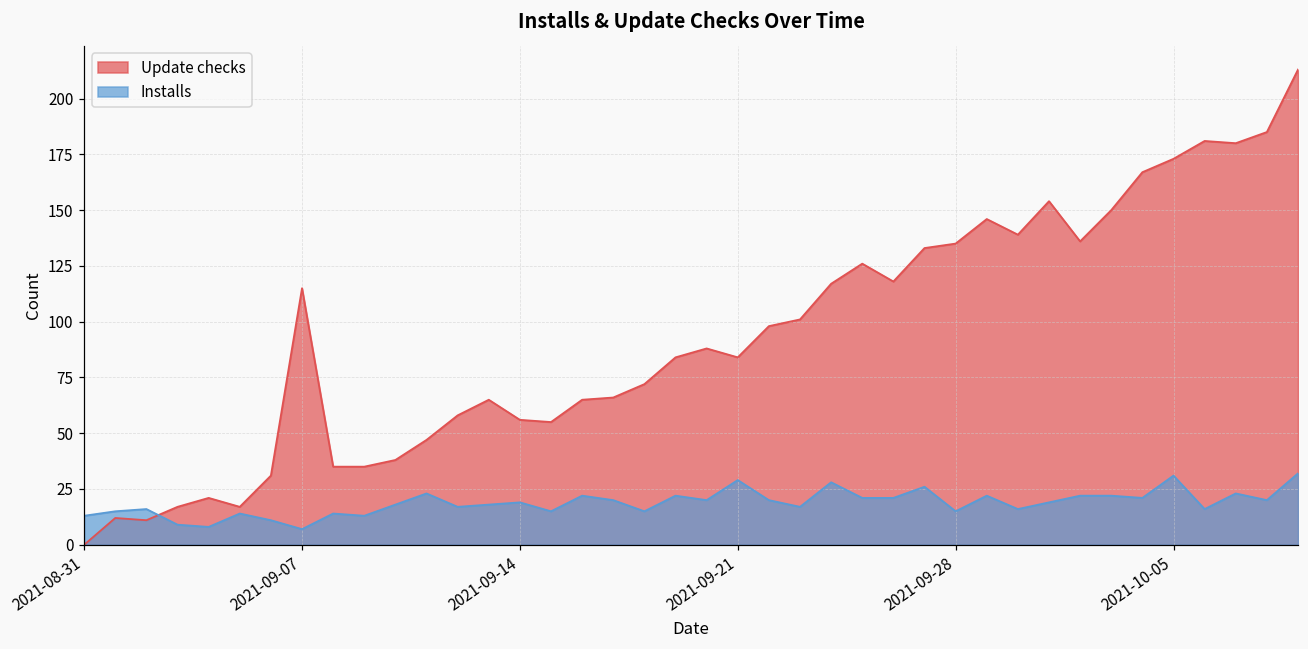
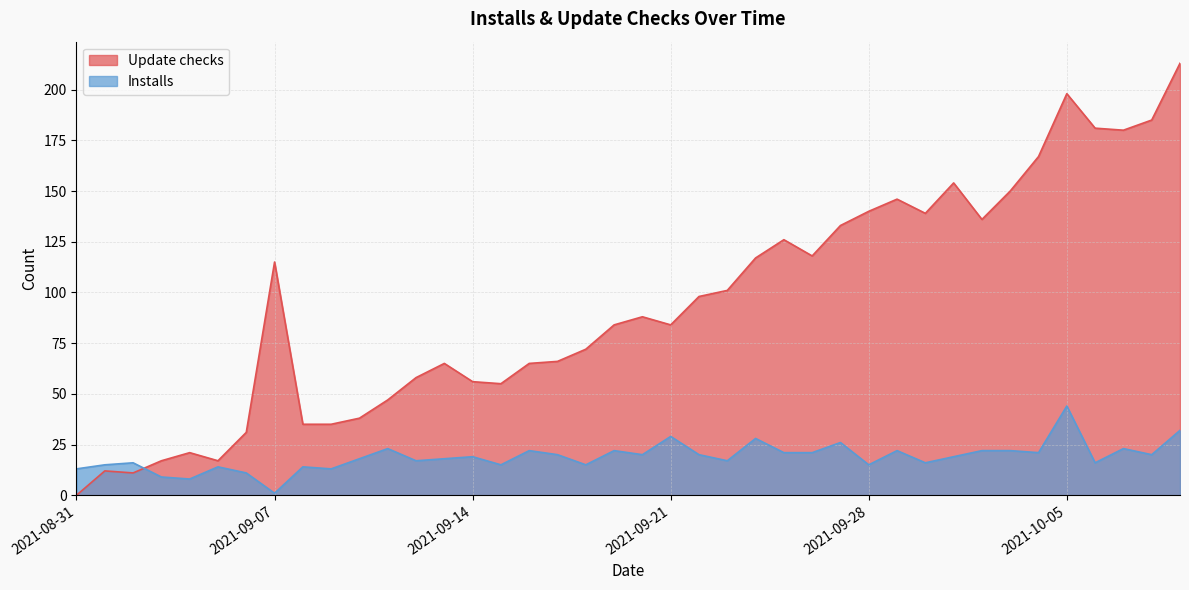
  {
    "Update checks": {
      "2021-08-31": 0,
      "2021-09-07": 115,
      "2021-09-14": 56,
      "2021-09-21": 84,
-     "2021-09-28": 135,
-     "2021-10-05": 173
+     "2021-09-28": 140,
+     "2021-10-05": 198
    },
    "Installs": {
      "2021-08-31": 13,
-     "2021-09-07": 7,
+     "2021-09-07": 1,
      "2021-09-14": 19,
      "2021-09-21": 29,
      "2021-09-28": 15,
-     "2021-10-05": 31
+     "2021-10-05": 44
    }
  }
